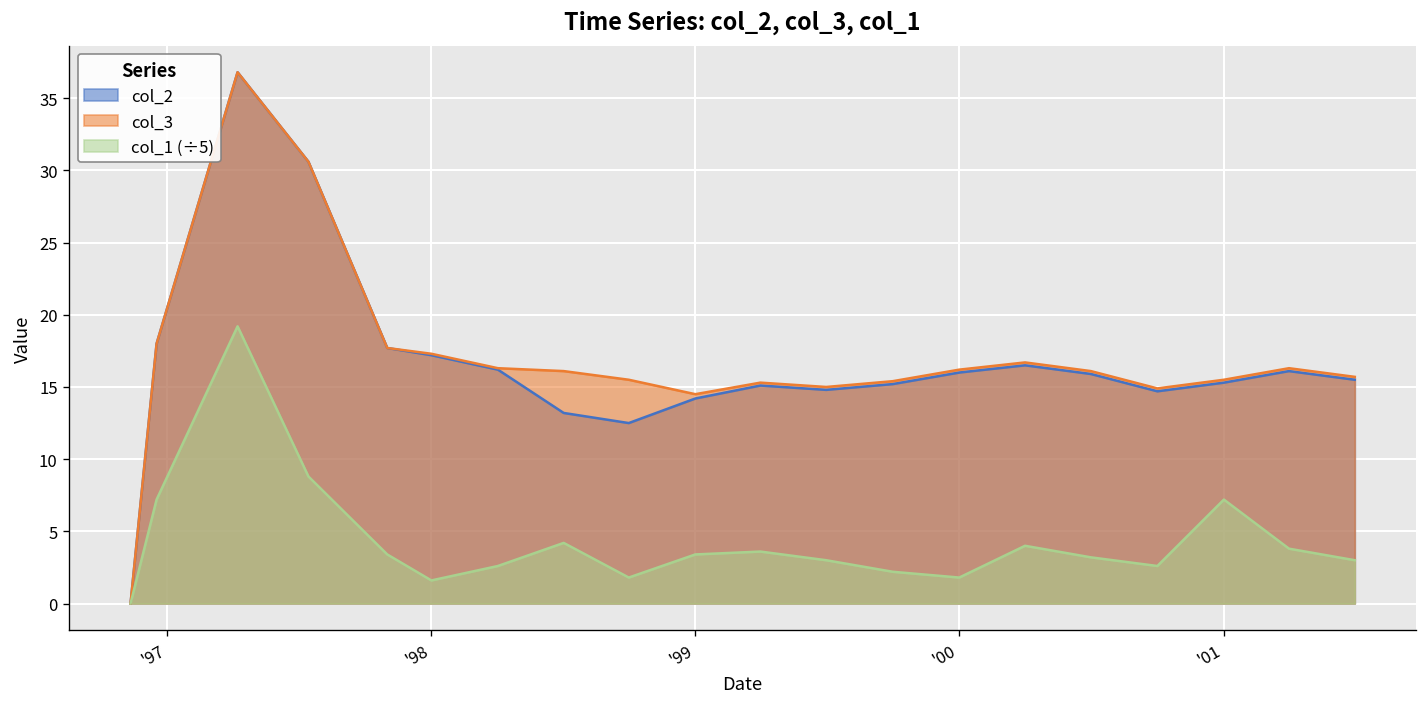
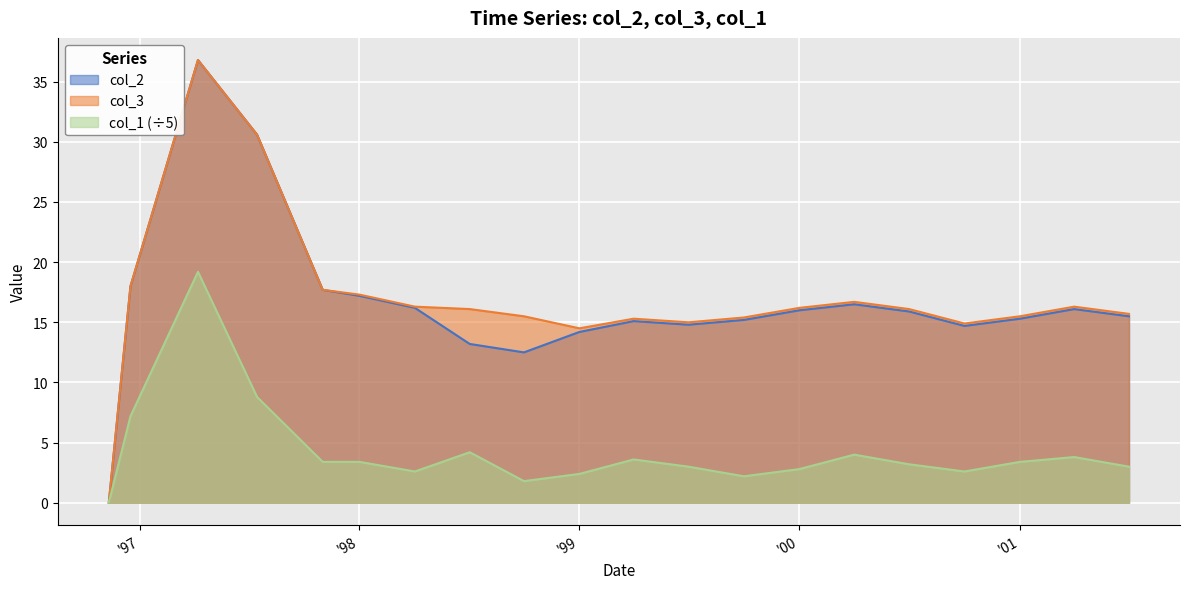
  {
    "col_2": {
      "'99": 14.2
    },
    "col_3": {
      "'99": 14.5
    },
    "col_1 (÷5)": {
-     "'98": 1.6,
-     "'99": 3.4,
-     "'00": 1.8,
-     "'01": 7.2
+     "'98": 3.4,
+     "'99": 2.4,
+     "'00": 2.8,
+     "'01": 3.4
    }
  }
